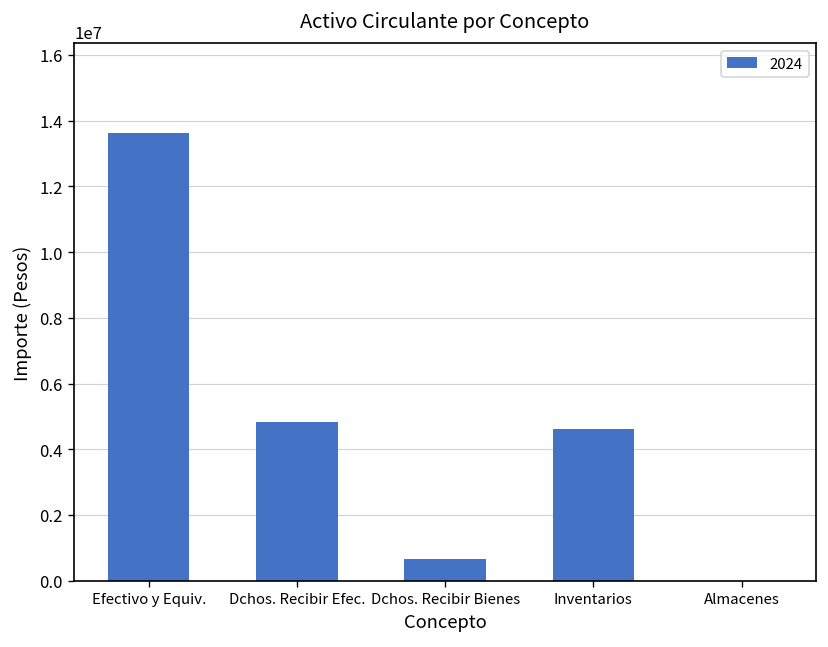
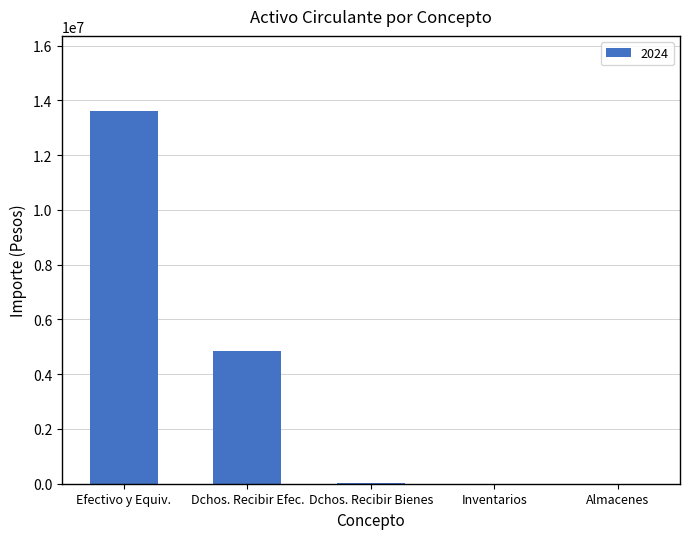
  {
    "Efectivo y Equiv.": 13600000,
    "Dchos. Recibir Efec.": 4800000,
-   "Dchos. Recibir Bienes": 700000,
-   "Inventarios": 4600000,
+   "Dchos. Recibir Bienes": 0,
+   "Inventarios": 0,
    "Almacenes": 0
  }
